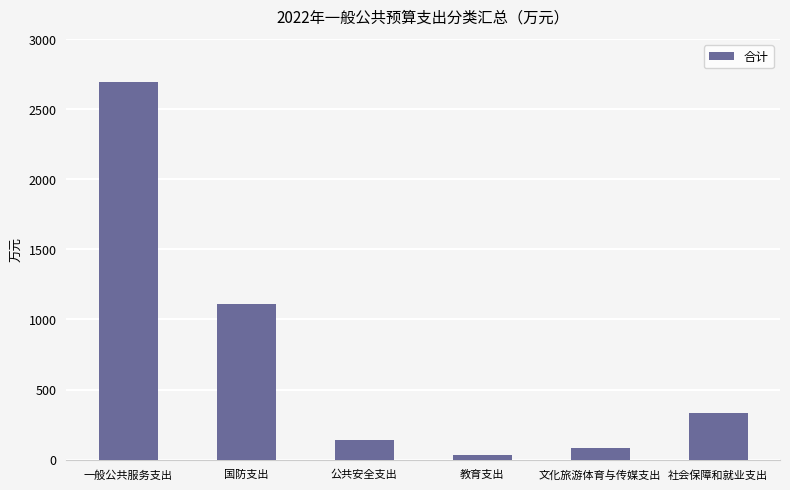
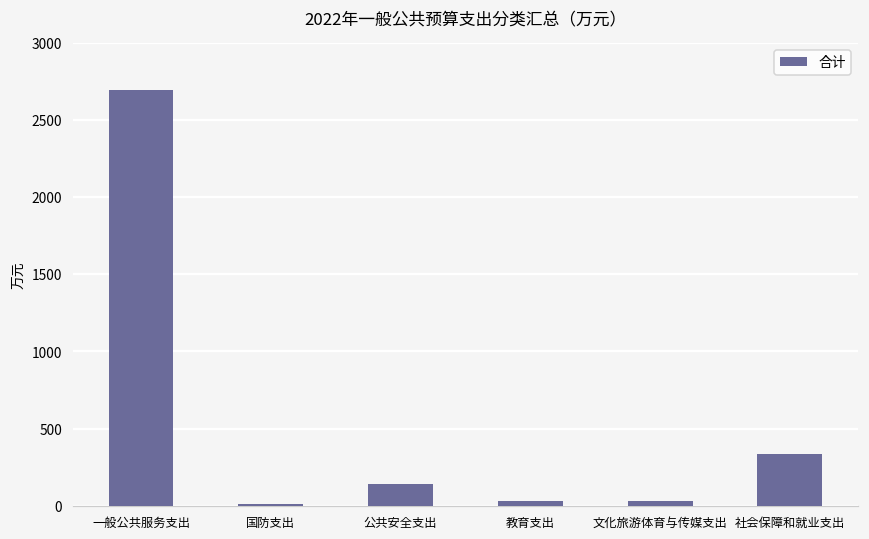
  {
    "一般公共服务支出": 2690,
-   "国防支出": 1110,
+   "国防支出": 10,
    "公共安全支出": 140,
    "教育支出": 30,
-   "文化旅游体育与传媒支出": 90,
+   "文化旅游体育与传媒支出": 30,
    "社会保障和就业支出": 340
  }
